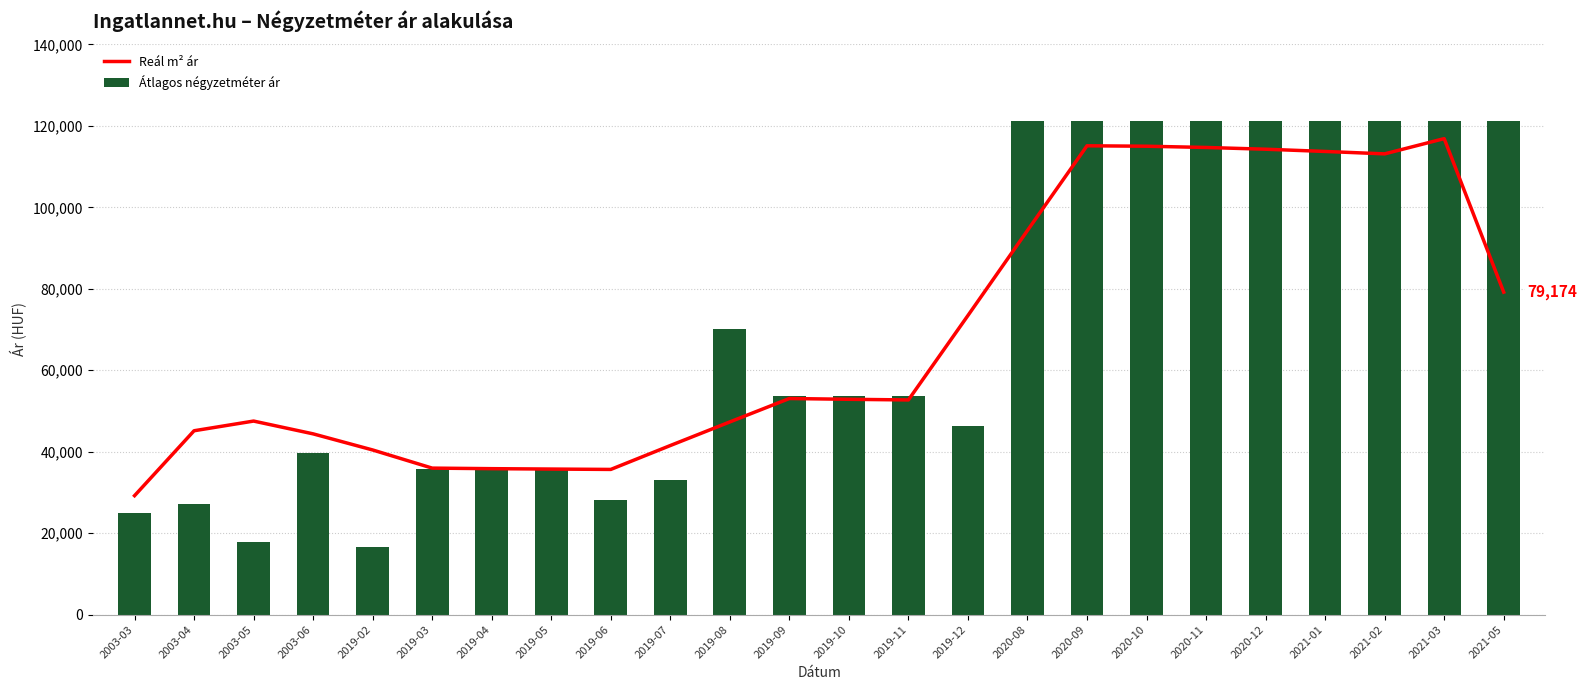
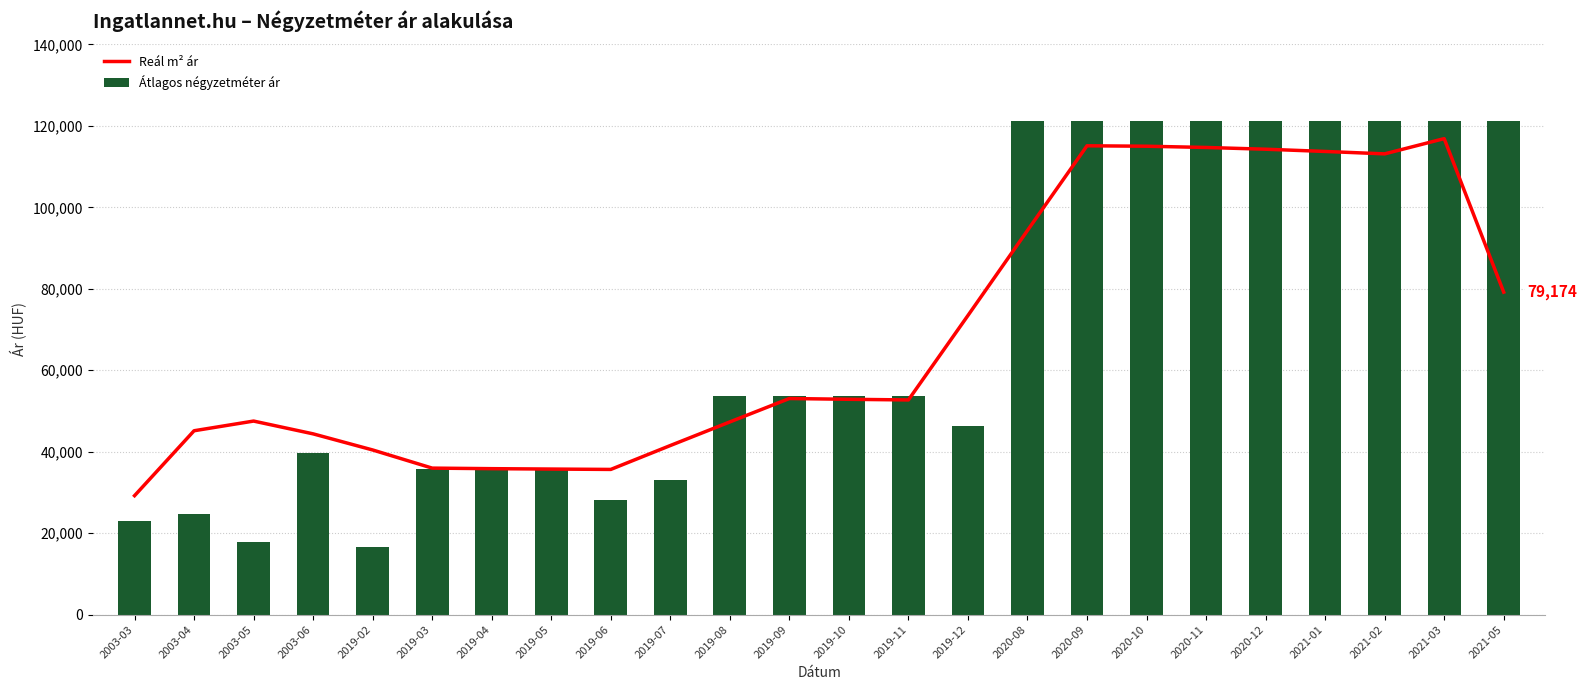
  {
    "Reál m² ár": {
      "2003-03": "29,000",
      "2003-04": "45,000",
      "2003-05": "48,000",
      "2003-06": "44,000",
      "2019-02": "40,000",
      "2019-03": "36,000",
      "2019-04": "36,000",
      "2019-05": "36,000",
      "2019-06": "36,000",
      "2019-07": "42,000",
      "2019-08": "47,000",
      "2019-09": "53,000",
      "2019-10": "53,000",
      "2019-11": "53,000",
      "2019-12": "73,000",
      "2020-08": "94,000",
      "2020-09": "115,000",
      "2020-10": "115,000",
      "2020-11": "115,000",
      "2020-12": "114,000",
      "2021-01": "114,000",
      "2021-02": "113,000",
      "2021-03": "117,000"
    },
    "Átlagos négyzetméter ár": {
-     "2003-03": "25,000",
-     "2003-04": "27,000",
+     "2003-03": "23,000",
+     "2003-04": "25,000",
      "2003-05": "18,000",
      "2003-06": "40,000",
      "2019-02": "17,000",
      "2019-03": "36,000",
      "2019-04": "36,000",
      "2019-05": "36,000",
      "2019-06": "28,000",
      "2019-07": "33,000",
-     "2019-08": "70,000",
+     "2019-08": "54,000",
      "2019-09": "54,000",
      "2019-10": "54,000",
      "2019-11": "54,000",
      "2019-12": "46,000",
      "2020-08": "121,000",
      "2020-09": "121,000",
      "2020-10": "121,000",
      "2020-11": "121,000",
      "2020-12": "121,000",
      "2021-01": "121,000",
      "2021-02": "121,000",
      "2021-03": "121,000",
      "2021-05": "121,000"
    }
  }
